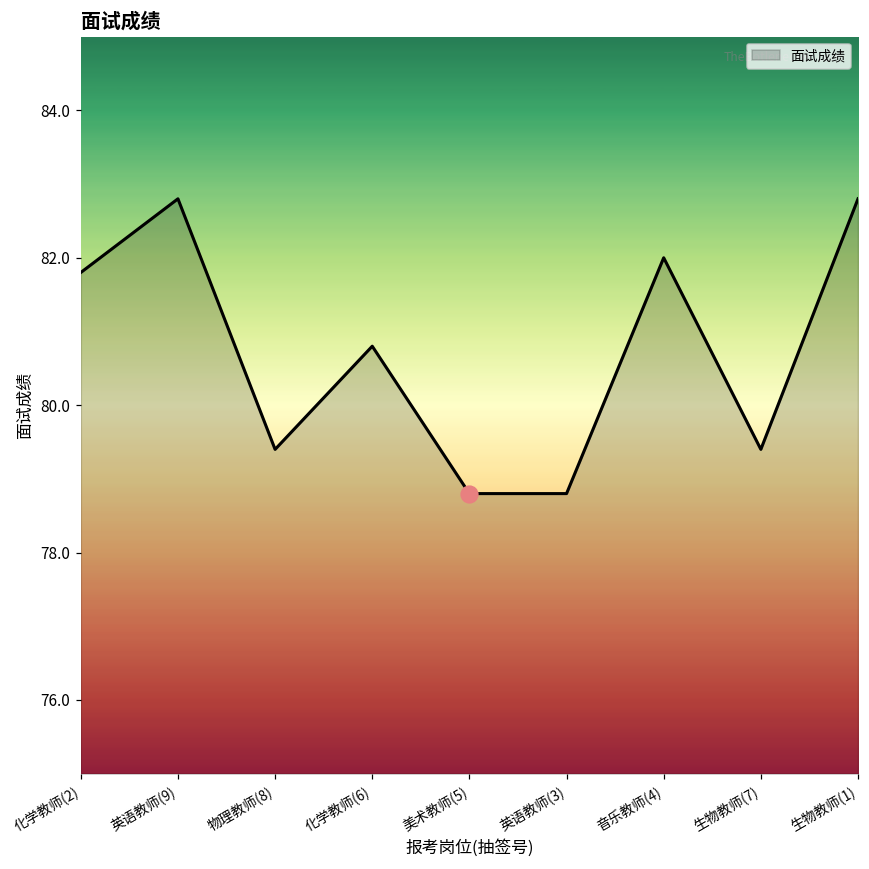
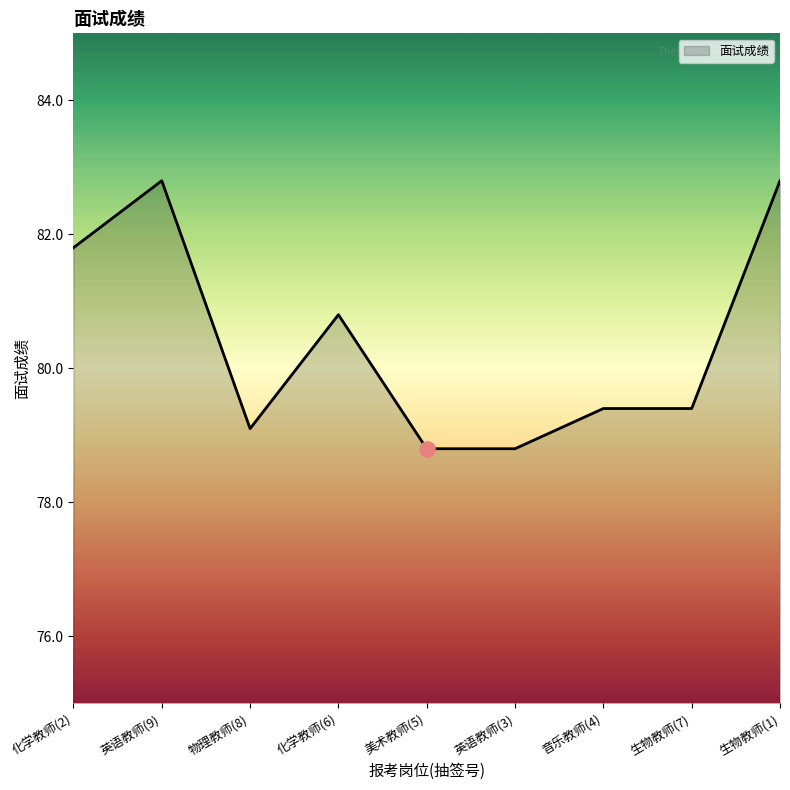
  {
    "面试成绩": {
      "化学教师(2)": 81.8,
      "英语教师(9)": 82.8,
-     "物理教师(8)": 79.4,
+     "物理教师(8)": 79.1,
      "化学教师(6)": 80.8,
      "英语教师(3)": 78.8,
-     "音乐教师(4)": 82.0,
+     "音乐教师(4)": 79.4,
      "生物教师(7)": 79.4,
      "生物教师(1)": 82.8
    }
  }
